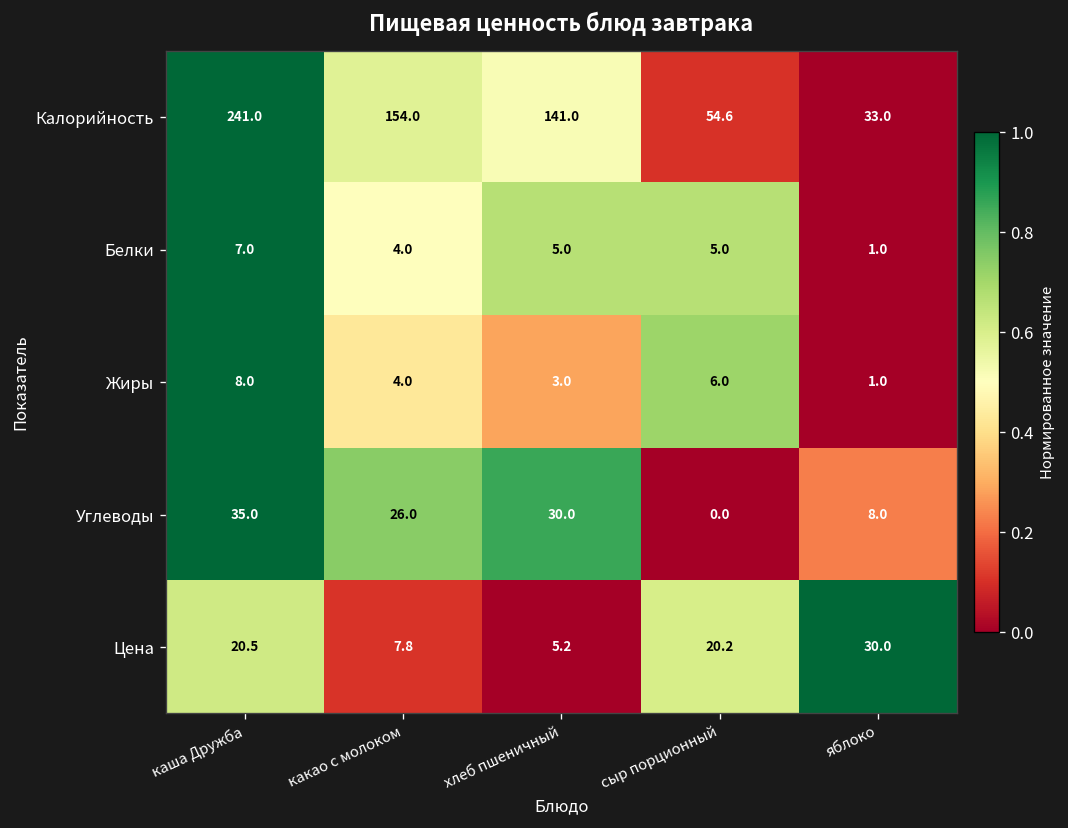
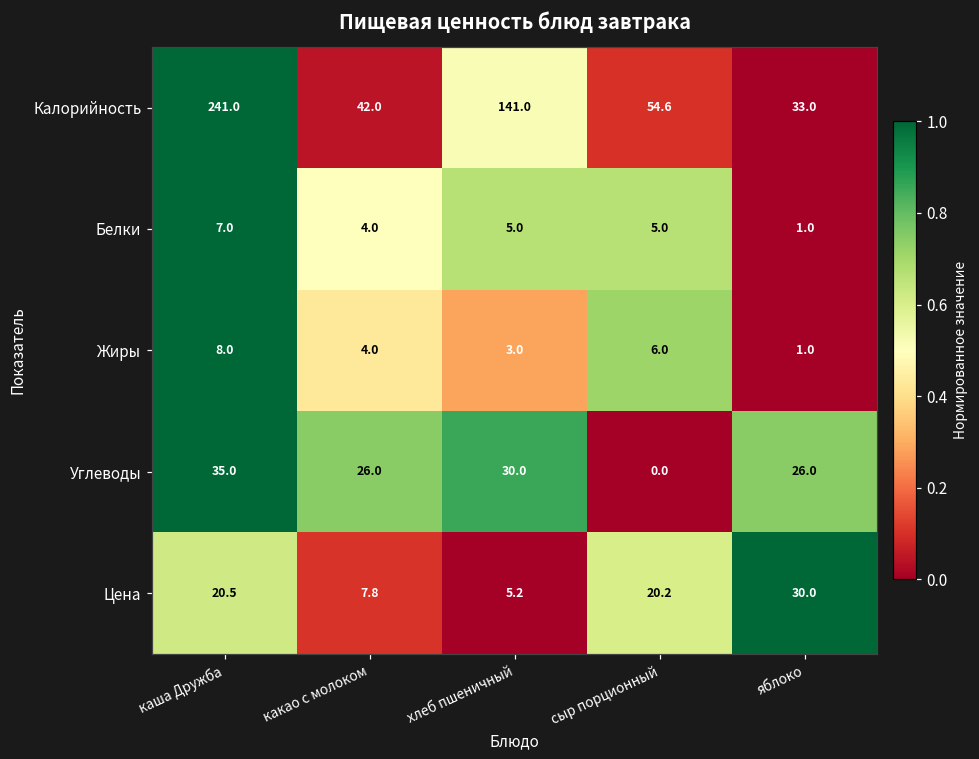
  {
    "Калорийность": {
      "каша Дружба": 241.0,
-     "какао с молоком": 154.0,
+     "какао с молоком": 42.0,
      "хлеб пшеничный": 141.0,
      "сыр порционный": 54.6,
      "яблоко": 33.0
    },
    "Белки": {
      "каша Дружба": 7.0,
      "какао с молоком": 4.0,
      "хлеб пшеничный": 5.0,
      "сыр порционный": 5.0,
      "яблоко": 1.0
    },
    "Жиры": {
      "каша Дружба": 8.0,
      "какао с молоком": 4.0,
      "хлеб пшеничный": 3.0,
      "сыр порционный": 6.0,
      "яблоко": 1.0
    },
    "Углеводы": {
      "каша Дружба": 35.0,
      "какао с молоком": 26.0,
      "хлеб пшеничный": 30.0,
      "сыр порционный": 0.0,
-     "яблоко": 8.0
+     "яблоко": 26.0
    },
    "Цена": {
      "каша Дружба": 20.5,
      "какао с молоком": 7.8,
      "хлеб пшеничный": 5.2,
      "сыр порционный": 20.2,
      "яблоко": 30.0
    }
  }
